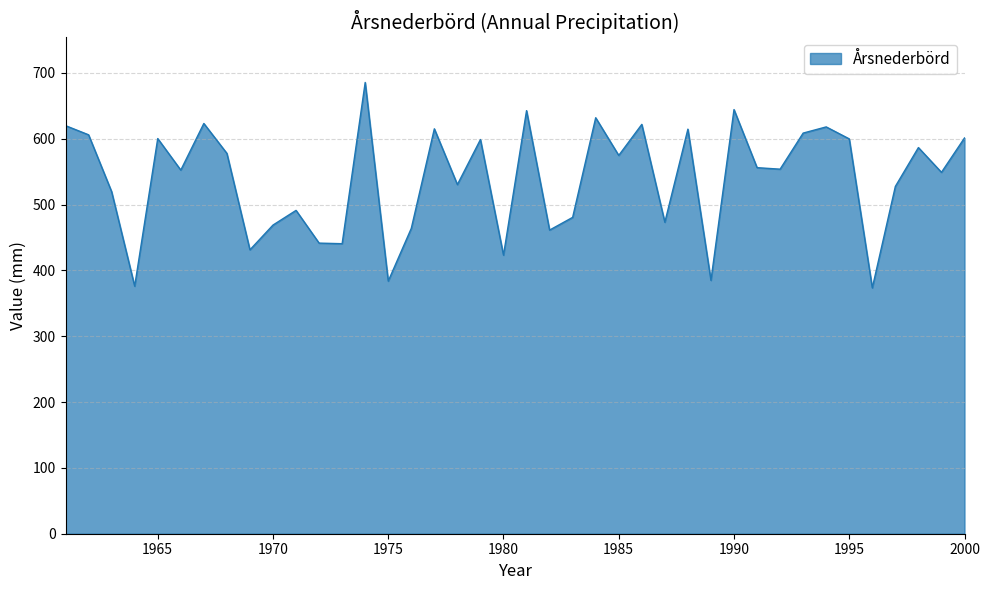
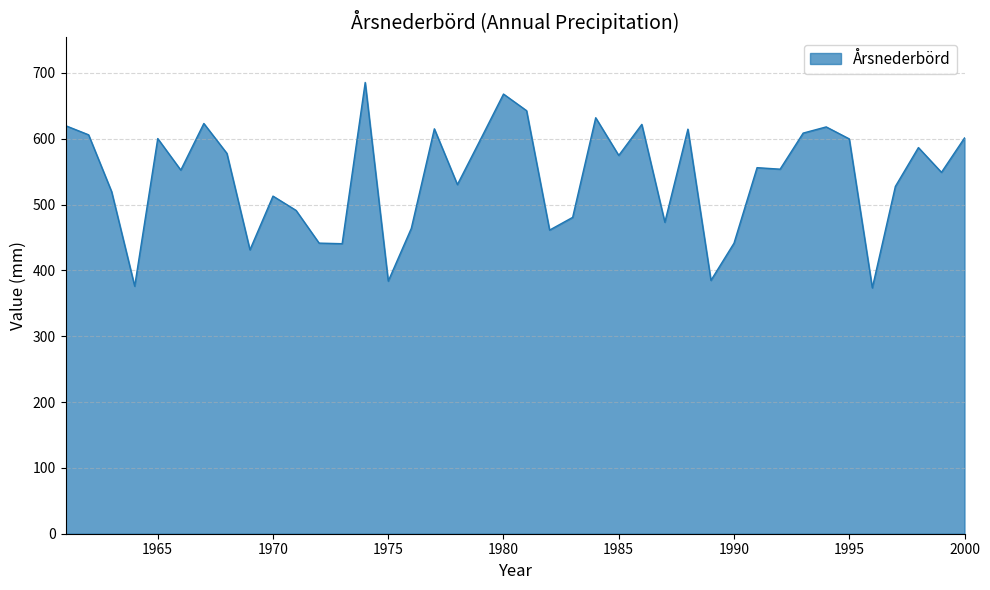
  {
    "1965": 600,
-   "1970": 470,
+   "1970": 510,
    "1975": 380,
-   "1980": 420,
+   "1980": 670,
    "1985": 570,
-   "1990": 640,
+   "1990": 440,
    "1995": 600,
    "2000": 600
  }
